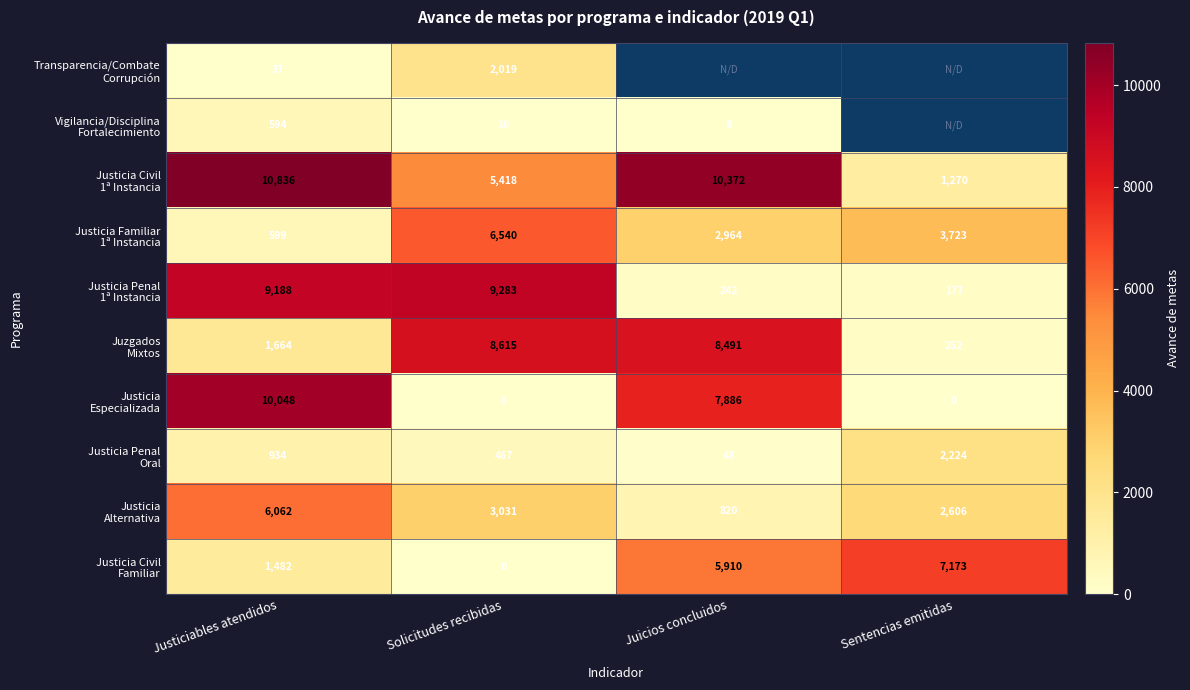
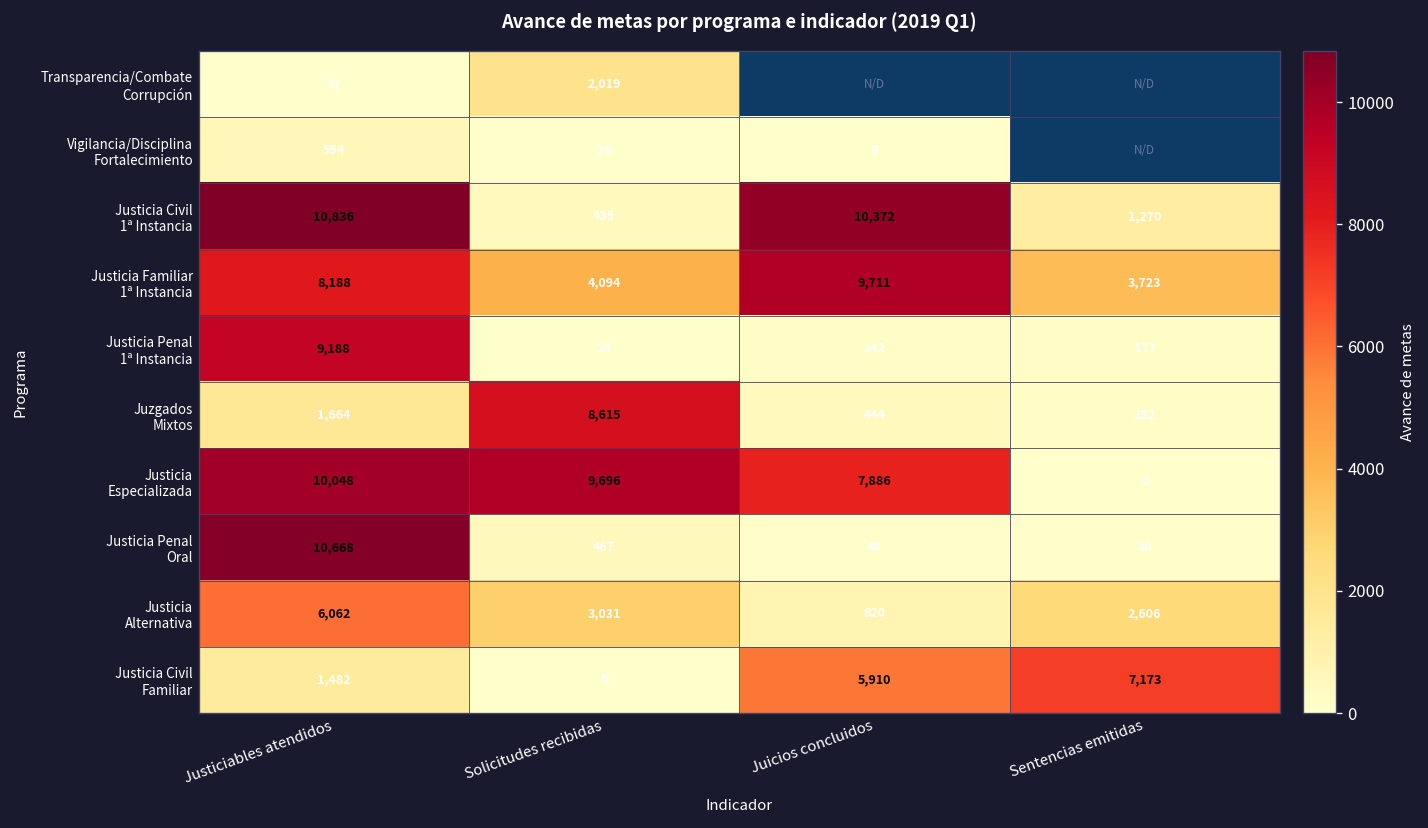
  {
    "Transparencia/Combate Corrupción": {
      "Justiciables atendidos": "37",
      "Solicitudes recibidas": "2,019"
    },
    "Vigilancia/Disciplina Fortalecimiento": {
      "Justiciables atendidos": "594",
      "Solicitudes recibidas": "16",
      "Juicios concluidos": "8"
    },
    "Justicia Civil 1ª Instancia": {
      "Justiciables atendidos": "10,836",
-     "Solicitudes recibidas": "5,418",
+     "Solicitudes recibidas": "435",
      "Juicios concluidos": "10,372",
      "Sentencias emitidas": "1,270"
    },
    "Justicia Familiar 1ª Instancia": {
-     "Justiciables atendidos": "599",
-     "Solicitudes recibidas": "6,540",
-     "Juicios concluidos": "2,964",
+     "Justiciables atendidos": "8,188",
+     "Solicitudes recibidas": "4,094",
+     "Juicios concluidos": "9,711",
      "Sentencias emitidas": "3,723"
    },
    "Justicia Penal 1ª Instancia": {
      "Justiciables atendidos": "9,188",
-     "Solicitudes recibidas": "9,283",
+     "Solicitudes recibidas": "24",
      "Juicios concluidos": "242",
      "Sentencias emitidas": "177"
    },
    "Juzgados Mixtos": {
      "Justiciables atendidos": "1,664",
      "Solicitudes recibidas": "8,615",
-     "Juicios concluidos": "8,491",
+     "Juicios concluidos": "444",
      "Sentencias emitidas": "252"
    },
    "Justicia Especializada": {
      "Justiciables atendidos": "10,048",
-     "Solicitudes recibidas": "8",
+     "Solicitudes recibidas": "9,696",
      "Juicios concluidos": "7,886",
      "Sentencias emitidas": "0"
    },
    "Justicia Penal Oral": {
-     "Justiciables atendidos": "934",
+     "Justiciables atendidos": "10,668",
      "Solicitudes recibidas": "467",
      "Juicios concluidos": "48",
-     "Sentencias emitidas": "2,224"
+     "Sentencias emitidas": "80"
    },
    "Justicia Alternativa": {
      "Justiciables atendidos": "6,062",
      "Solicitudes recibidas": "3,031",
      "Juicios concluidos": "820",
      "Sentencias emitidas": "2,606"
    },
    "Justicia Civil Familiar": {
      "Justiciables atendidos": "1,482",
      "Solicitudes recibidas": "0",
      "Juicios concluidos": "5,910",
      "Sentencias emitidas": "7,173"
    }
  }
